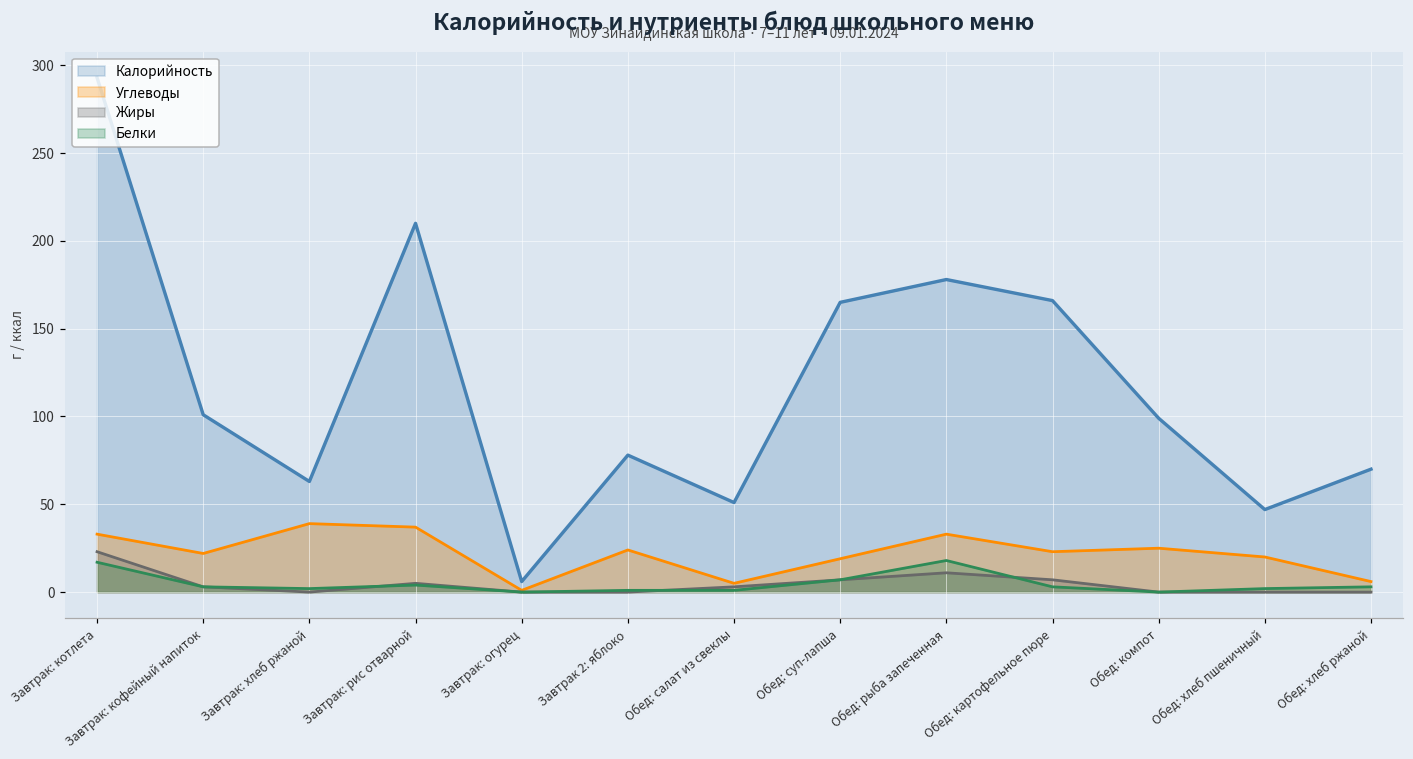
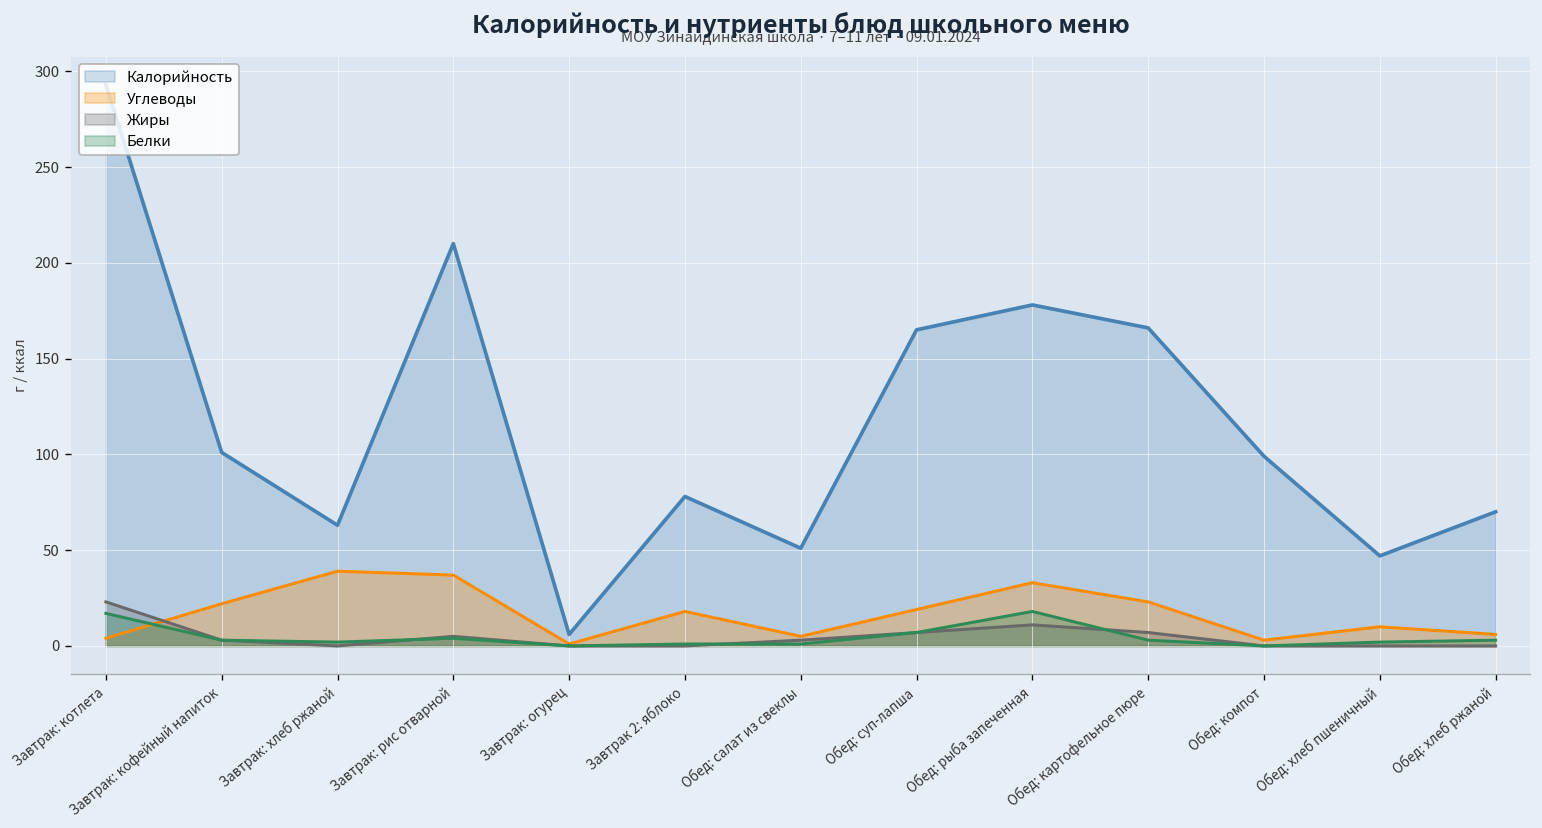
  {
    "Углеводы": {
-     "Завтрак: котлета": 33,
+     "Завтрак: котлета": 4,
      "Завтрак: кофейный напиток": 22,
      "Завтрак: хлеб ржаной": 39,
      "Завтрак: рис отварной": 37,
-     "Завтрак 2: яблоко": 24,
+     "Завтрак 2: яблоко": 18,
      "Обед: салат из свеклы": 5,
      "Обед: суп-лапша": 19,
      "Обед: рыба запеченная": 33,
      "Обед: картофельное пюре": 23,
-     "Обед: компот": 25,
-     "Обед: хлеб пшеничный": 20,
+     "Обед: компот": 3,
+     "Обед: хлеб пшеничный": 10,
      "Обед: хлеб ржаной": 6
    }
  }
